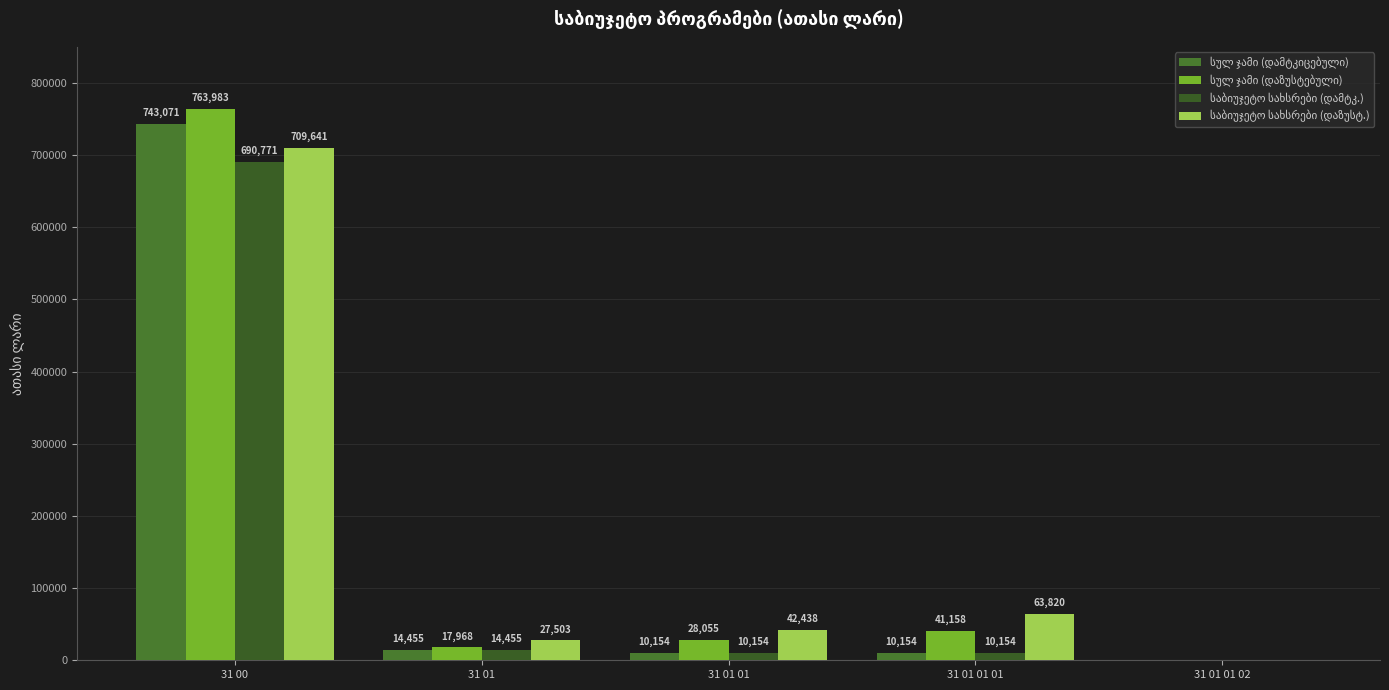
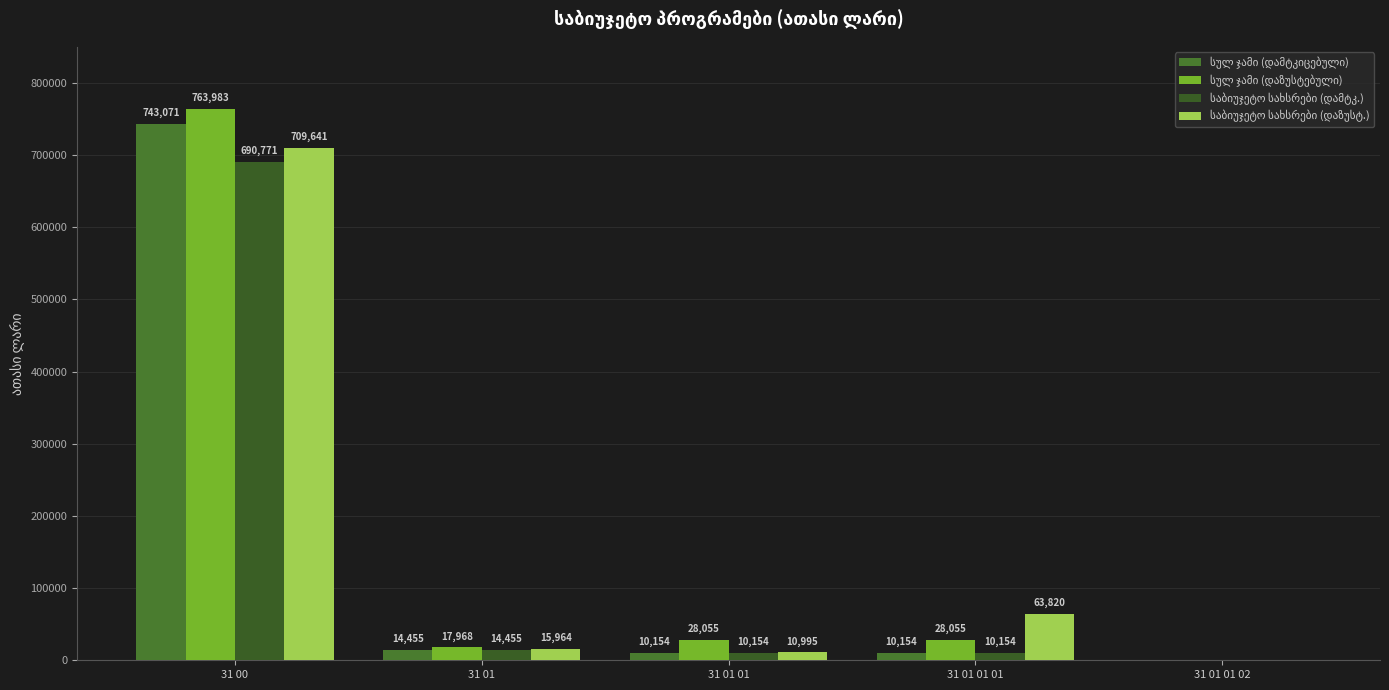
  {
    "სულ ჯამი (დაზუსტებული)": {
      "31 00": "763,983",
      "31 01": "17,968",
      "31 01 01": "28,055",
-     "31 01 01 01": "41,158"
+     "31 01 01 01": "28,055"
    },
    "საბიუჯეტო სახსრები (დაზუსტ.)": {
      "31 00": "709,641",
-     "31 01": "27,503",
-     "31 01 01": "42,438",
+     "31 01": "15,964",
+     "31 01 01": "10,995",
      "31 01 01 01": "63,820"
    }
  }
